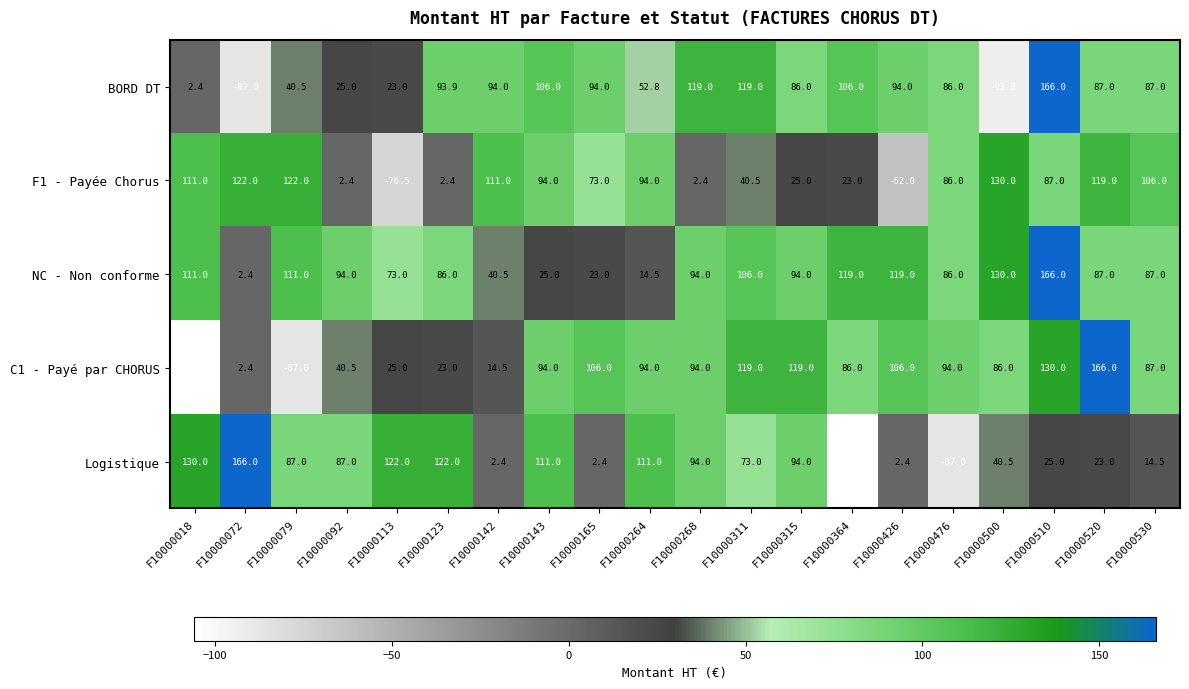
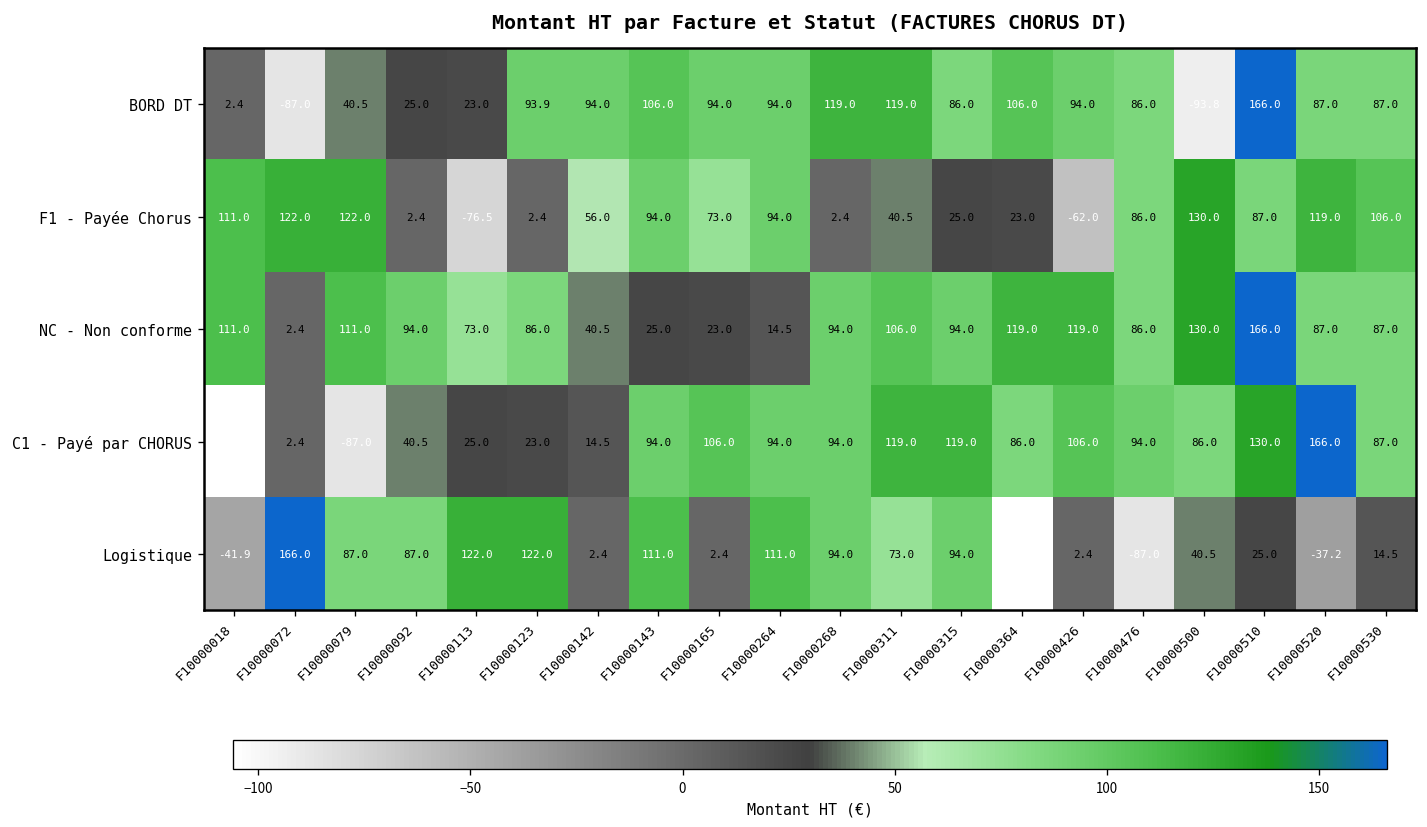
  {
    "BORD DT": {
      "F10000018": 2.4,
      "F10000079": 40.5,
      "F10000092": 25.0,
      "F10000113": 23.0,
      "F10000123": 93.9,
      "F10000142": 94.0,
      "F10000143": 106.0,
      "F10000165": 94.0,
-     "F10000264": 52.8,
+     "F10000264": 94.0,
      "F10000268": 119.0,
      "F10000311": 119.0,
      "F10000315": 86.0,
      "F10000364": 106.0,
      "F10000426": 94.0,
      "F10000476": 86.0,
      "F10000510": 166.0,
      "F10000520": 87.0,
      "F10000530": 87.0
    },
    "F1 - Payée Chorus": {
      "F10000018": 111.0,
      "F10000072": 122.0,
      "F10000079": 122.0,
      "F10000092": 2.4,
      "F10000123": 2.4,
-     "F10000142": 111.0,
+     "F10000142": 56.0,
      "F10000143": 94.0,
      "F10000165": 73.0,
      "F10000264": 94.0,
      "F10000268": 2.4,
      "F10000311": 40.5,
      "F10000315": 25.0,
      "F10000364": 23.0,
      "F10000426": -62.0,
      "F10000476": 86.0,
      "F10000500": 130.0,
      "F10000510": 87.0,
      "F10000520": 119.0,
      "F10000530": 106.0
    },
    "NC - Non conforme": {
      "F10000018": 111.0,
      "F10000072": 2.4,
      "F10000079": 111.0,
      "F10000092": 94.0,
      "F10000113": 73.0,
      "F10000123": 86.0,
      "F10000142": 40.5,
      "F10000143": 25.0,
      "F10000165": 23.0,
      "F10000264": 14.5,
      "F10000268": 94.0,
      "F10000311": 106.0,
      "F10000315": 94.0,
      "F10000364": 119.0,
      "F10000426": 119.0,
      "F10000476": 86.0,
      "F10000500": 130.0,
      "F10000510": 166.0,
      "F10000520": 87.0,
      "F10000530": 87.0
    },
    "C1 - Payé par CHORUS": {
      "F10000072": 2.4,
      "F10000092": 40.5,
      "F10000113": 25.0,
      "F10000123": 23.0,
      "F10000142": 14.5,
      "F10000143": 94.0,
      "F10000165": 106.0,
      "F10000264": 94.0,
      "F10000268": 94.0,
      "F10000311": 119.0,
      "F10000315": 119.0,
      "F10000364": 86.0,
      "F10000426": 106.0,
      "F10000476": 94.0,
      "F10000500": 86.0,
      "F10000510": 130.0,
      "F10000520": 166.0,
      "F10000530": 87.0
    },
    "Logistique": {
-     "F10000018": 130.0,
+     "F10000018": -41.9,
      "F10000072": 166.0,
      "F10000079": 87.0,
      "F10000092": 87.0,
      "F10000113": 122.0,
      "F10000123": 122.0,
      "F10000142": 2.4,
      "F10000143": 111.0,
      "F10000165": 2.4,
      "F10000264": 111.0,
      "F10000268": 94.0,
      "F10000311": 73.0,
      "F10000315": 94.0,
      "F10000426": 2.4,
      "F10000500": 40.5,
      "F10000510": 25.0,
-     "F10000520": 23.0,
+     "F10000520": -37.2,
      "F10000530": 14.5
    }
  }
